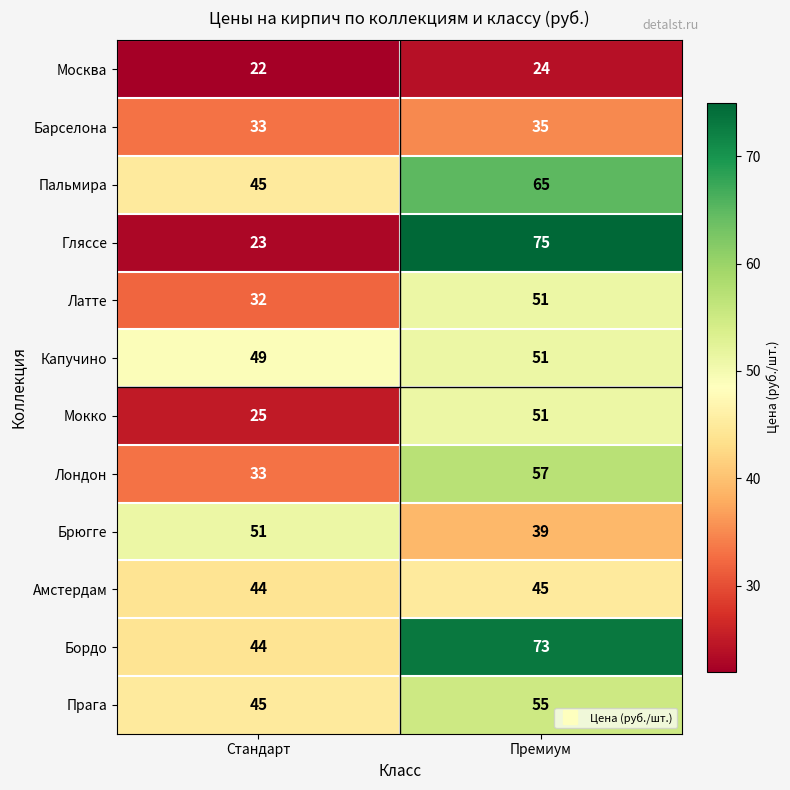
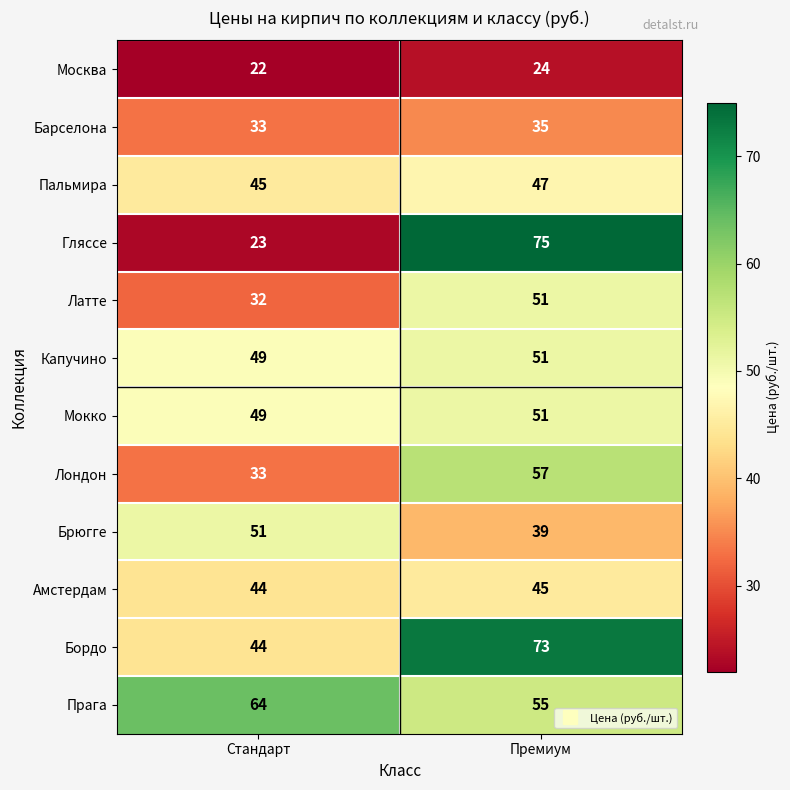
  {
    "Москва": {
      "Стандарт": 22,
      "Премиум": 24
    },
    "Барселона": {
      "Стандарт": 33,
      "Премиум": 35
    },
    "Пальмира": {
      "Стандарт": 45,
-     "Премиум": 65
+     "Премиум": 47
    },
    "Гляссе": {
      "Стандарт": 23,
      "Премиум": 75
    },
    "Латте": {
      "Стандарт": 32,
      "Премиум": 51
    },
    "Капучино": {
      "Стандарт": 49,
      "Премиум": 51
    },
    "Мокко": {
-     "Стандарт": 25,
+     "Стандарт": 49,
      "Премиум": 51
    },
    "Лондон": {
      "Стандарт": 33,
      "Премиум": 57
    },
    "Брюгге": {
      "Стандарт": 51,
      "Премиум": 39
    },
    "Амстердам": {
      "Стандарт": 44,
      "Премиум": 45
    },
    "Бордо": {
      "Стандарт": 44,
      "Премиум": 73
    },
    "Прага": {
-     "Стандарт": 45,
+     "Стандарт": 64,
      "Премиум": 55
    }
  }
